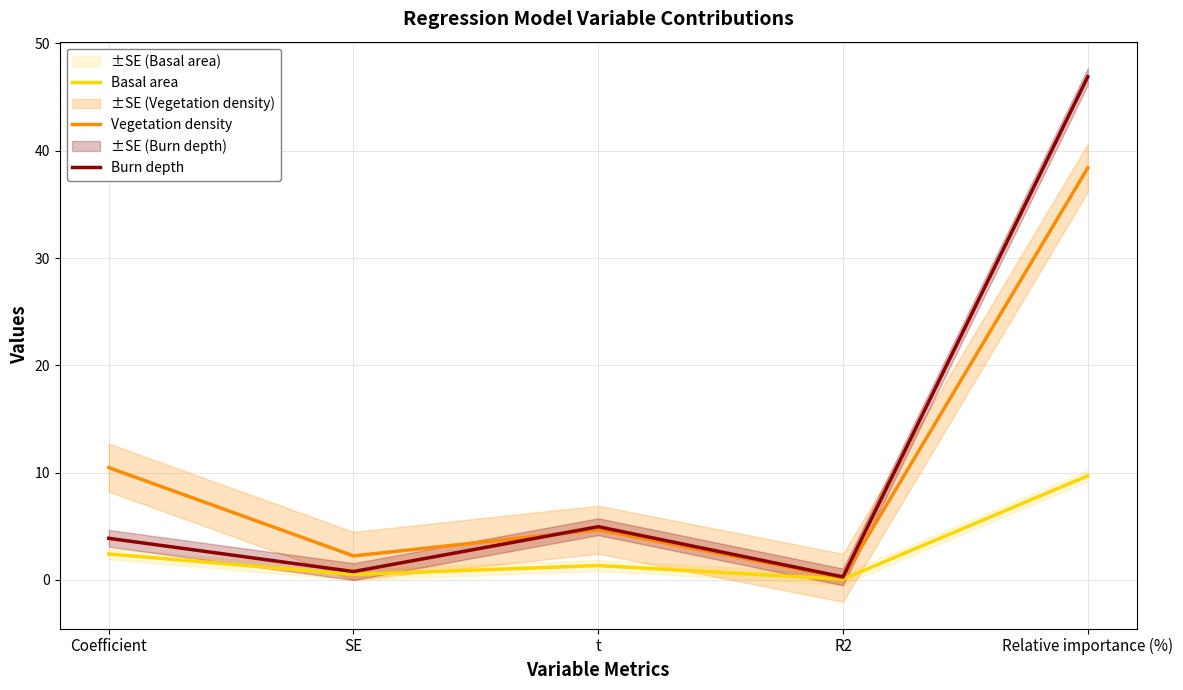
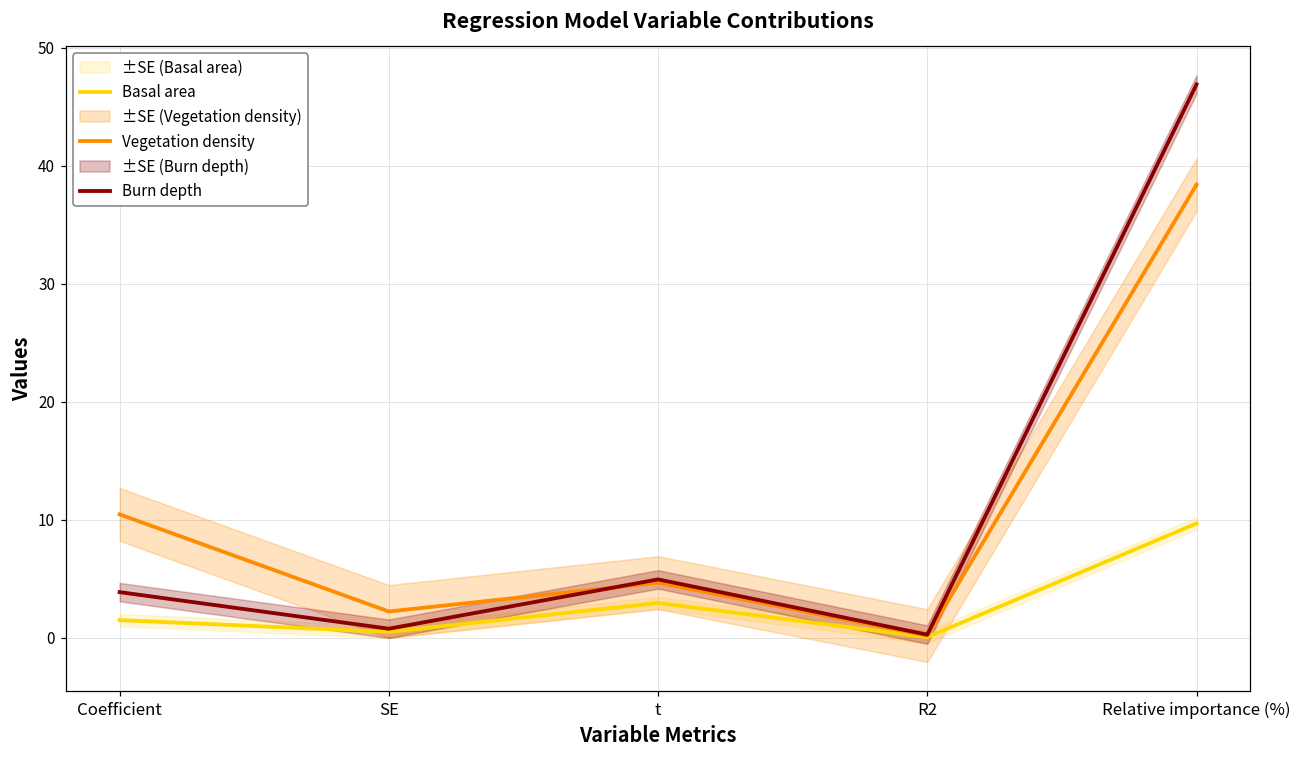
  {
    "Basal area": {
-     "Coefficient": 2.4,
+     "Coefficient": 1.5,
      "SE": 0.5,
-     "t": 1.3,
+     "t": 3.0,
      "Relative importance (%)": 9.7
    }
  }
